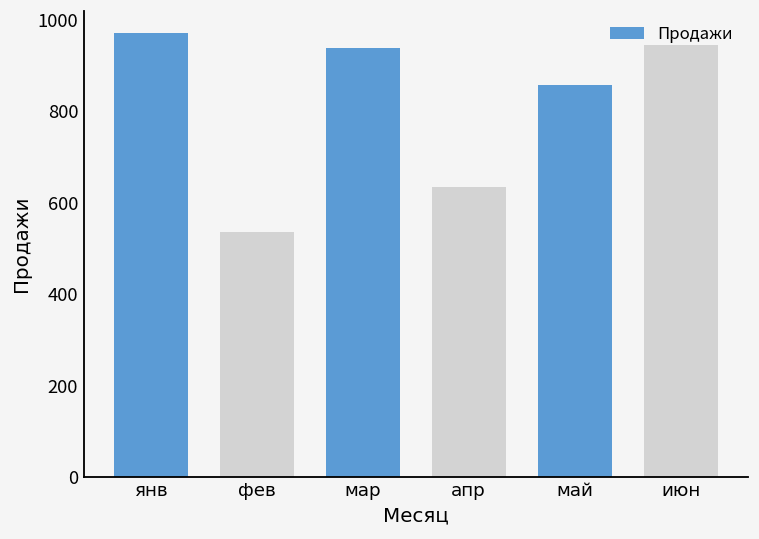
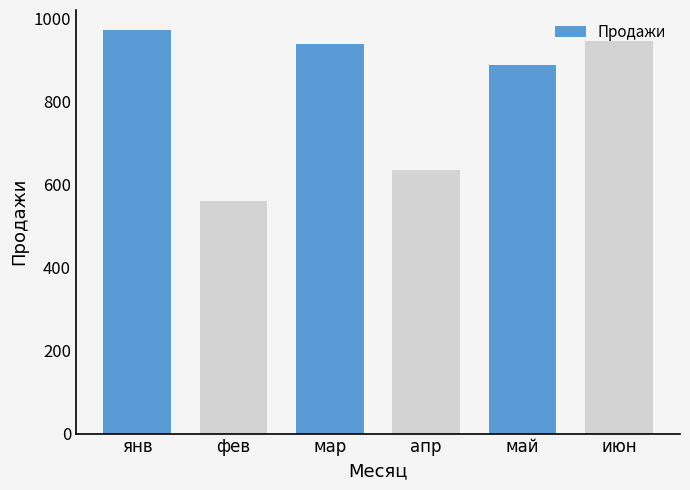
  {
    "янв": 970,
-   "фев": 540,
+   "фев": 560,
    "мар": 940,
    "апр": 640,
-   "май": 860,
+   "май": 890,
    "июн": 950
  }
